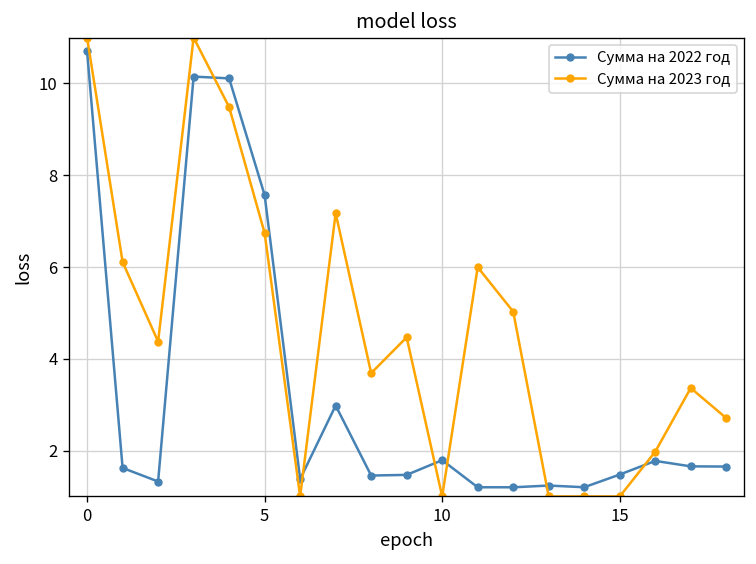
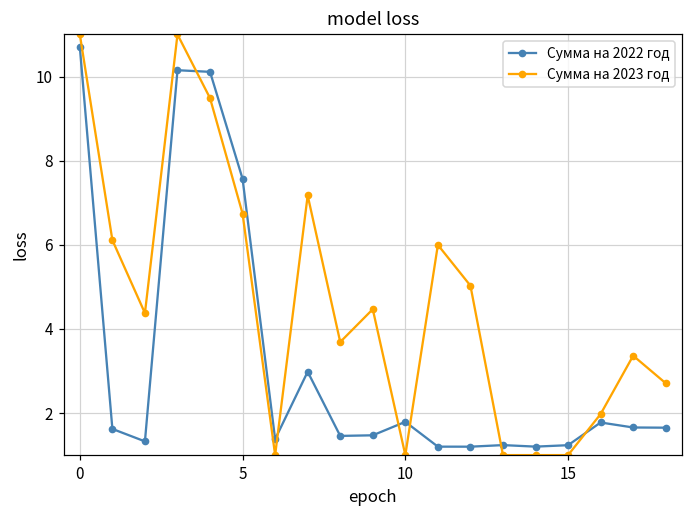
  {
    "Сумма на 2022 год": {
      "0": 10.7,
      "5": 7.6,
      "10": 1.8,
-     "15": 1.5
+     "15": 1.2
    },
    "Сумма на 2023 год": {
      "0": 11.0,
      "5": 6.7,
      "10": 1.0,
      "15": 1.0
    }
  }
